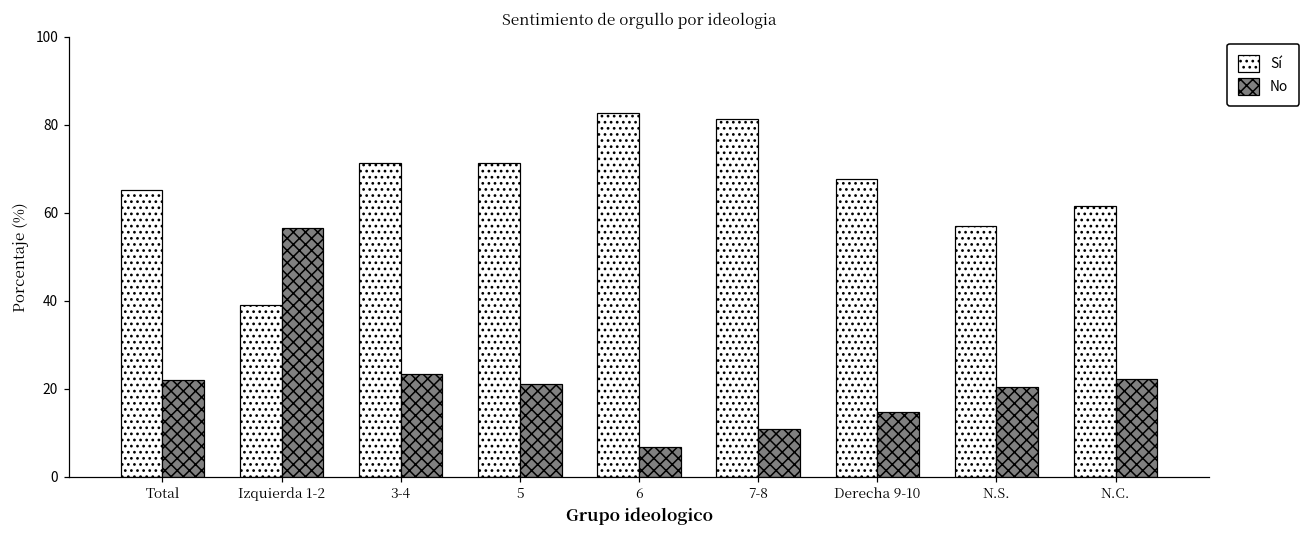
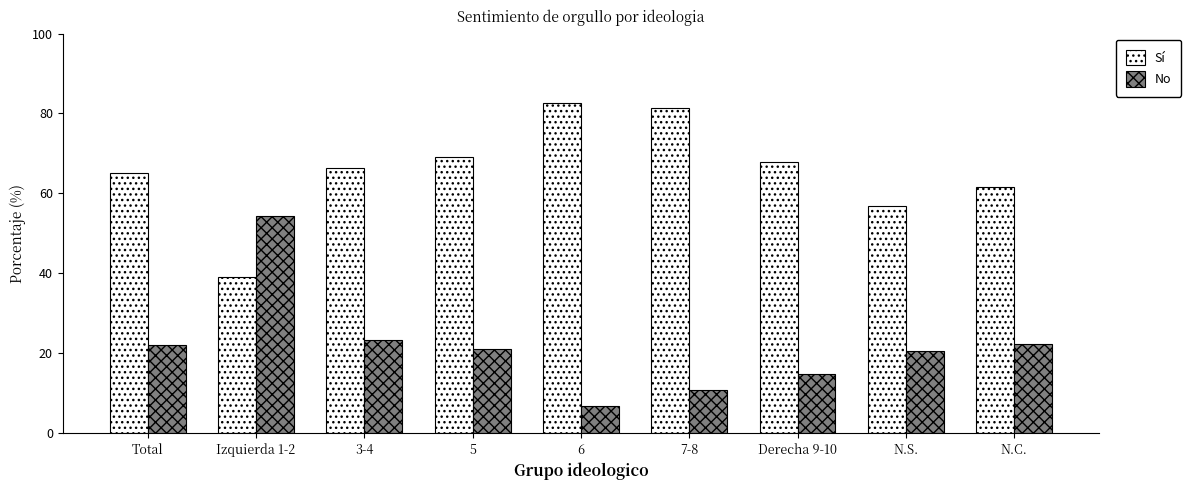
  {
    "Sí": {
      "Total": 65,
      "Izquierda 1-2": 39,
-     "3-4": 71,
-     "5": 71,
+     "3-4": 66,
+     "5": 69,
      "6": 83,
      "7-8": 81,
      "Derecha 9-10": 68,
      "N.S.": 57,
      "N.C.": 62
    },
    "No": {
      "Total": 22,
-     "Izquierda 1-2": 56,
+     "Izquierda 1-2": 54,
      "3-4": 23,
      "5": 21,
      "6": 7,
      "7-8": 11,
      "Derecha 9-10": 15,
      "N.S.": 20,
      "N.C.": 22
    }
  }
